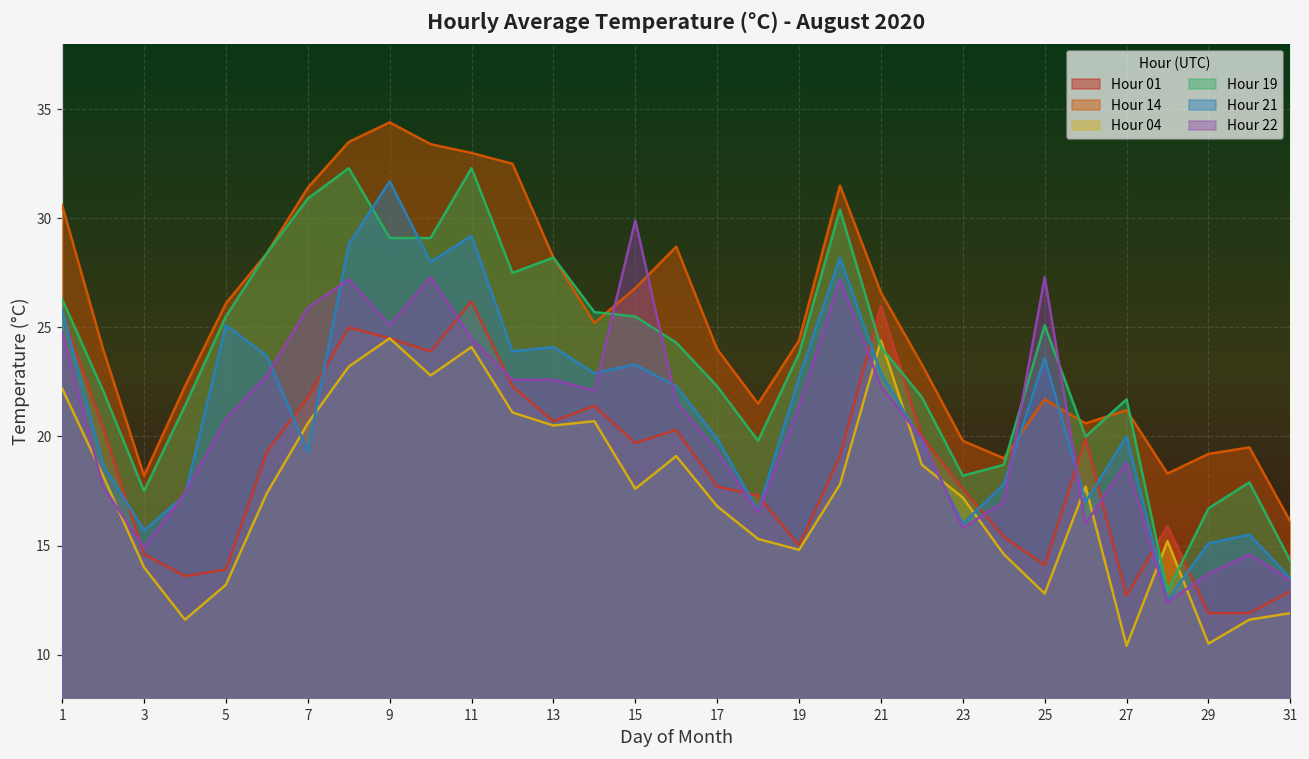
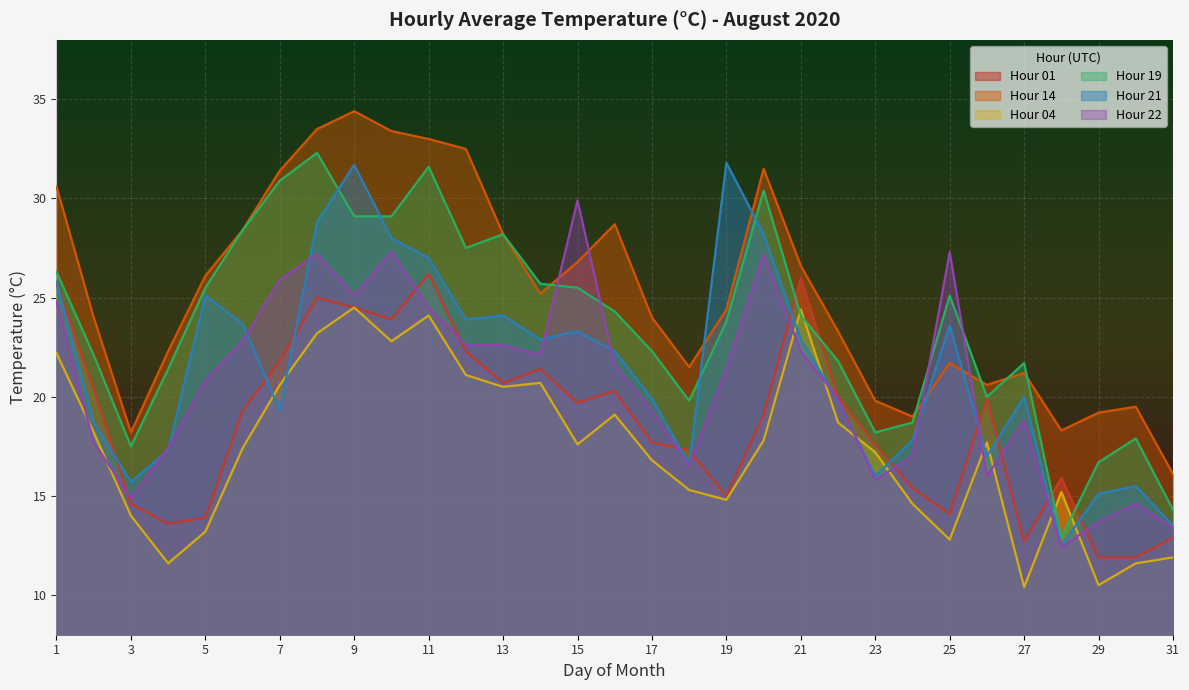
  {
    "Hour 19": {
      "1": 26.3,
      "3": 17.5,
      "5": 25.5,
      "7": 30.9,
      "9": 29.1,
-     "11": 32.3,
+     "11": 31.6,
      "15": 25.5,
      "17": 22.3,
      "19": 23.8,
      "21": 24.1,
      "23": 18.2,
      "25": 25.1,
      "27": 21.7,
      "29": 16.7,
      "31": 14.3
    },
    "Hour 21": {
      "3": 15.7,
      "5": 25.1,
      "7": 19.3,
      "9": 31.7,
-     "11": 29.2,
+     "11": 27.0,
      "13": 24.1,
      "15": 23.3,
      "17": 19.9,
-     "19": 22.7,
+     "19": 31.8,
      "21": 22.9,
      "23": 16.0,
      "25": 23.6,
      "27": 20.0,
      "29": 15.1
    },
    "Hour 22": {
      "1": 24.8,
      "3": 14.9,
      "5": 20.8,
      "7": 25.9,
      "9": 25.1,
      "11": 24.5,
      "13": 22.6,
      "15": 29.9,
      "17": 19.3,
      "19": 21.4,
      "21": 22.3,
      "23": 15.8,
      "25": 27.3,
      "27": 18.8,
      "29": 13.7
    }
  }
